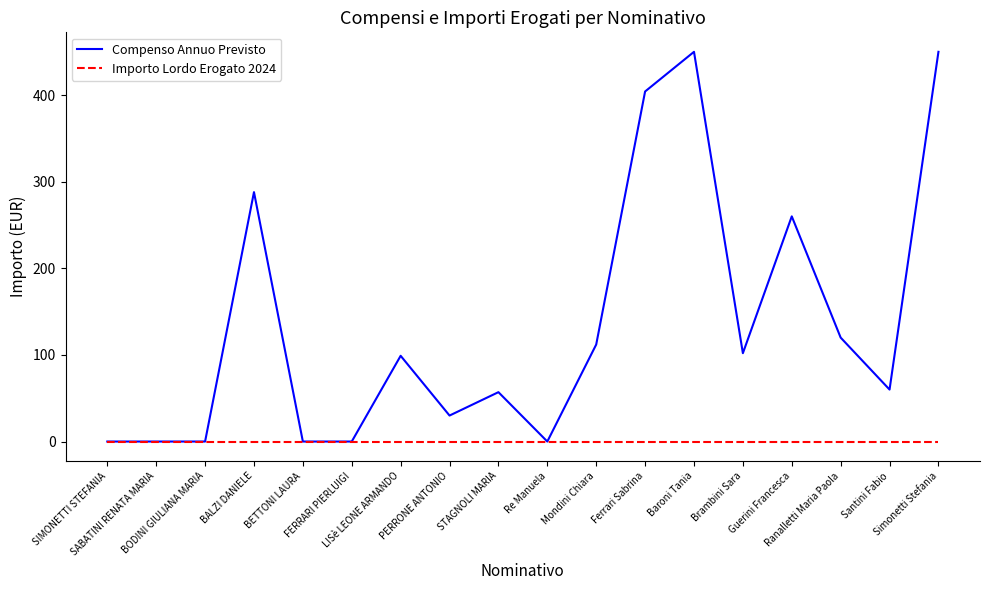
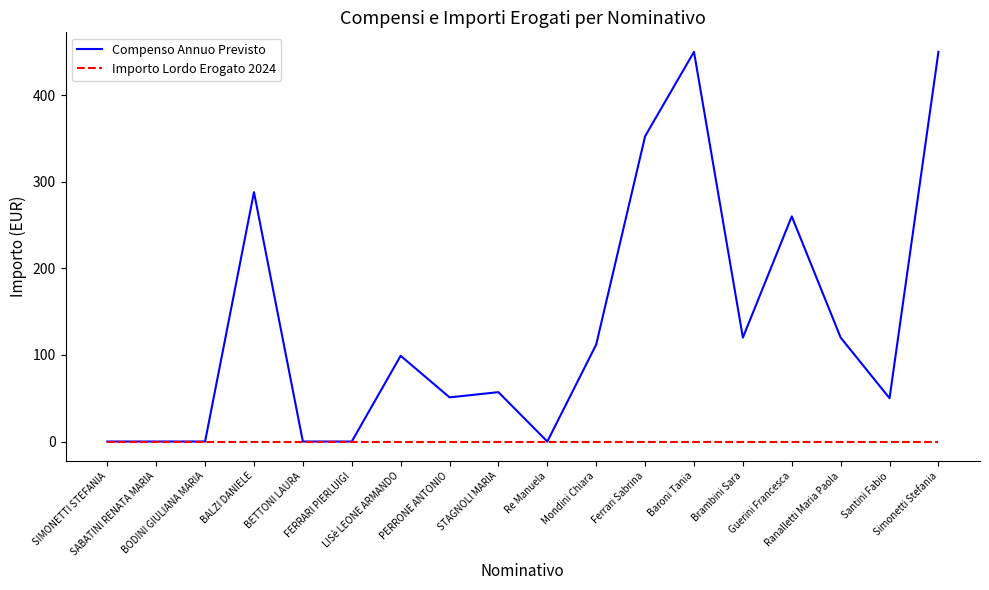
  {
    "Compenso Annuo Previsto": {
      "BALZI DANIELE": 290,
      "LISè LEONE ARMANDO": 100,
-     "PERRONE ANTONIO": 30,
+     "PERRONE ANTONIO": 50,
      "STAGNOLI MARIA": 60,
      "Mondini Chiara": 110,
-     "Ferrari Sabrina": 400,
+     "Ferrari Sabrina": 350,
      "Baroni Tania": 450,
-     "Brambini Sara": 100,
+     "Brambini Sara": 120,
      "Guerini Francesca": 260,
      "Ranalletti Maria Paola": 120,
-     "Santini Fabio": 60,
+     "Santini Fabio": 50,
      "Simonetti Stefania": 450
    },
    "Importo Lordo Erogato 2024": {
      "BALZI DANIELE": 0,
      "LISè LEONE ARMANDO": 0,
      "PERRONE ANTONIO": 0,
      "STAGNOLI MARIA": 0,
      "Mondini Chiara": 0,
      "Ferrari Sabrina": 0,
      "Baroni Tania": 0,
      "Brambini Sara": 0,
      "Guerini Francesca": 0,
      "Ranalletti Maria Paola": 0,
      "Santini Fabio": 0,
      "Simonetti Stefania": 0
    }
  }
